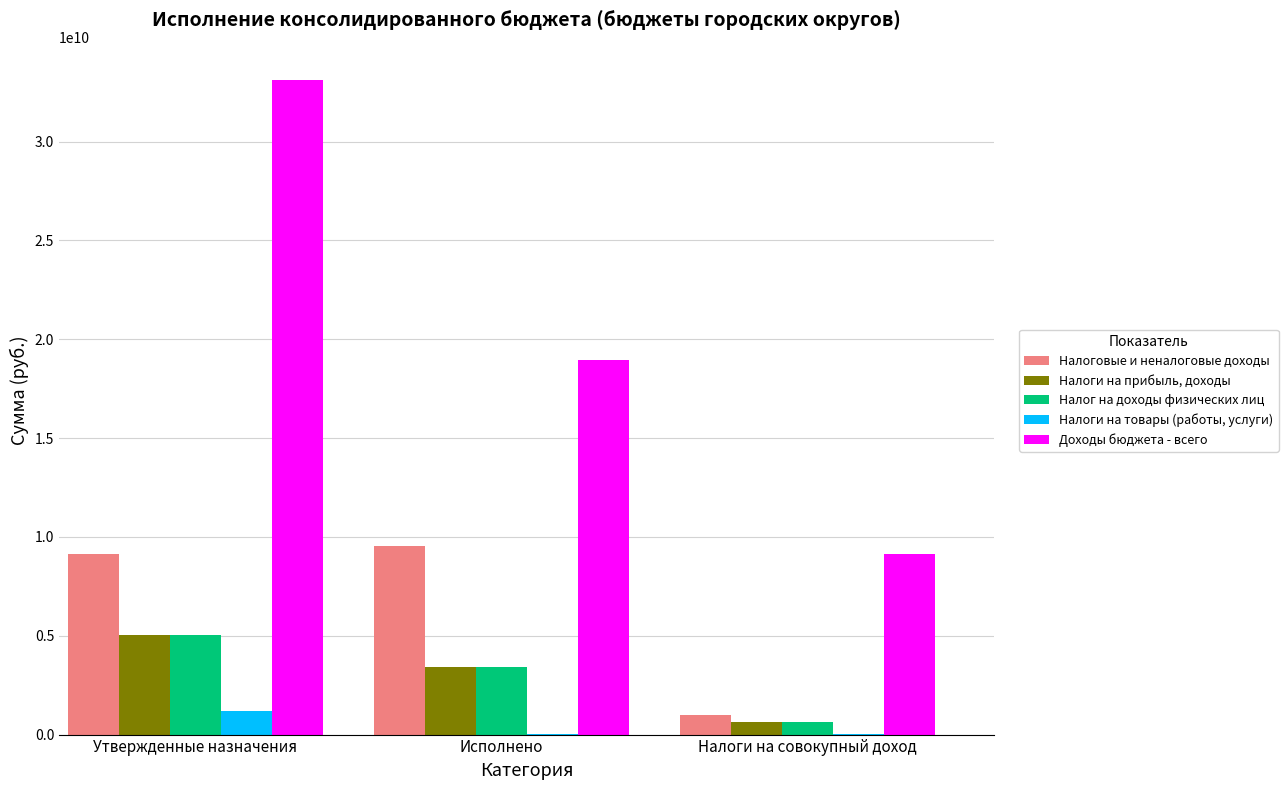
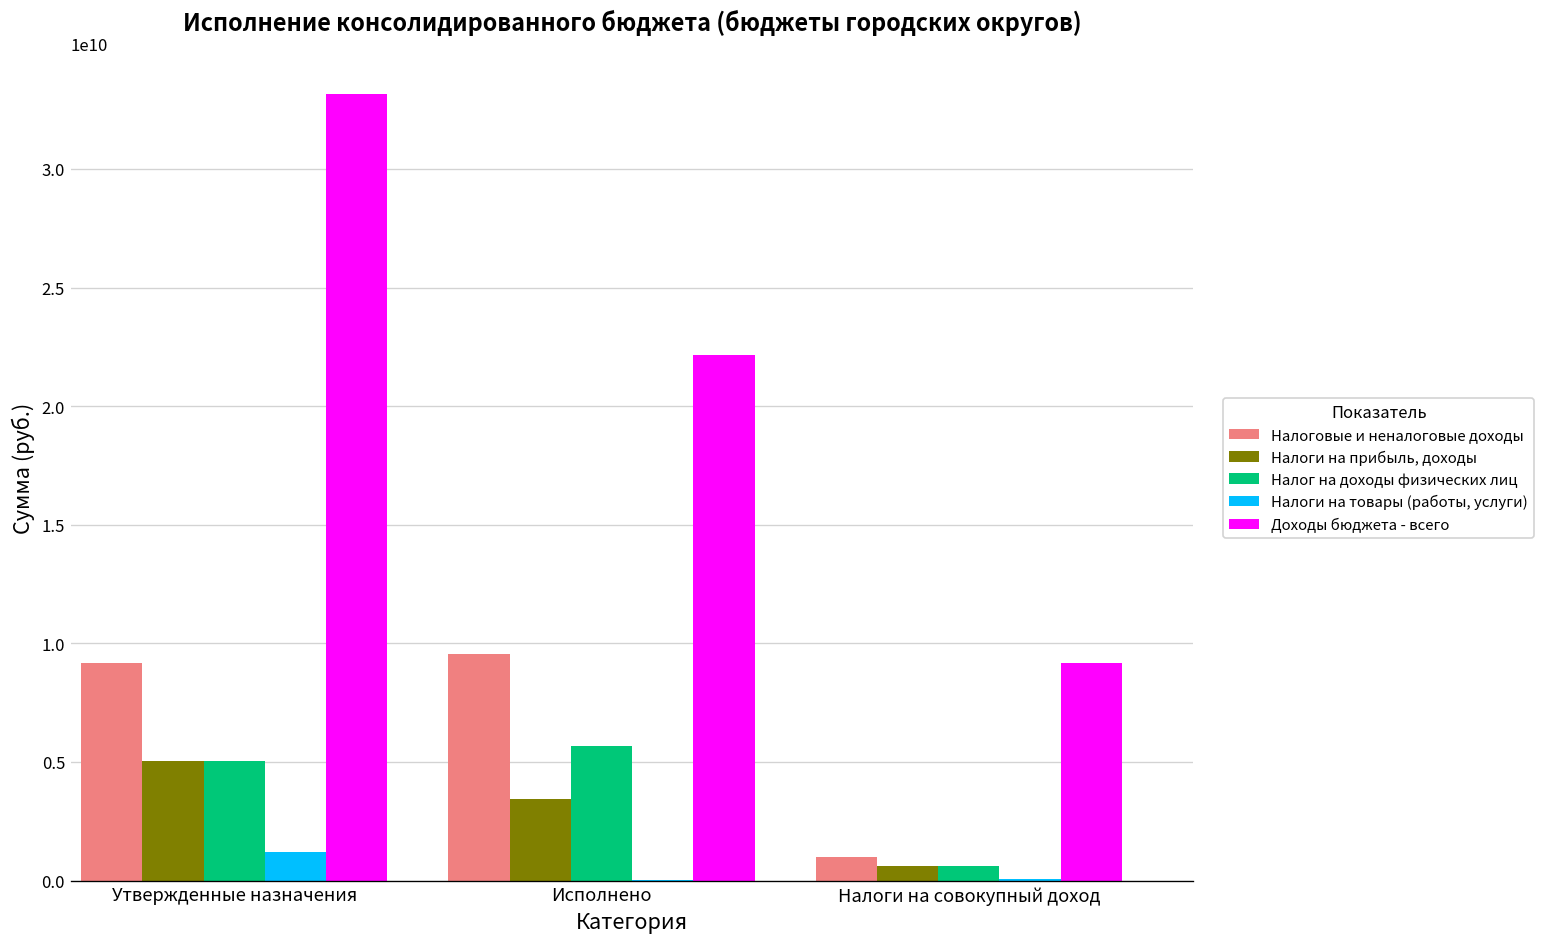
  {
    "Налоговые и неналоговые доходы": {
      "Утвержденные назначения": 9200000000,
      "Исполнено": 9500000000,
      "Налоги на совокупный доход": 1000000000
    },
    "Налоги на прибыль, доходы": {
      "Утвержденные назначения": 5100000000,
      "Исполнено": 3400000000,
      "Налоги на совокупный доход": 600000000
    },
    "Налог на доходы физических лиц": {
      "Утвержденные назначения": 5100000000,
-     "Исполнено": 3400000000,
+     "Исполнено": 5700000000,
      "Налоги на совокупный доход": 600000000
    },
    "Налоги на товары (работы, услуги)": {
      "Утвержденные назначения": 1200000000
    },
    "Доходы бюджета - всего": {
      "Утвержденные назначения": 33100000000,
-     "Исполнено": 19000000000,
+     "Исполнено": 22200000000,
      "Налоги на совокупный доход": 9200000000
    }
  }
